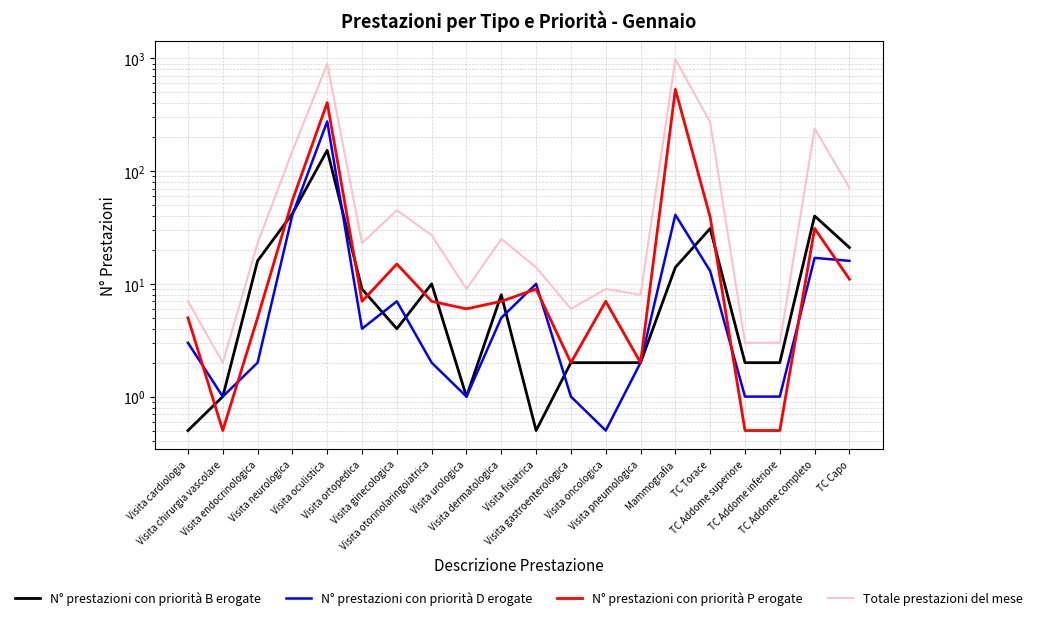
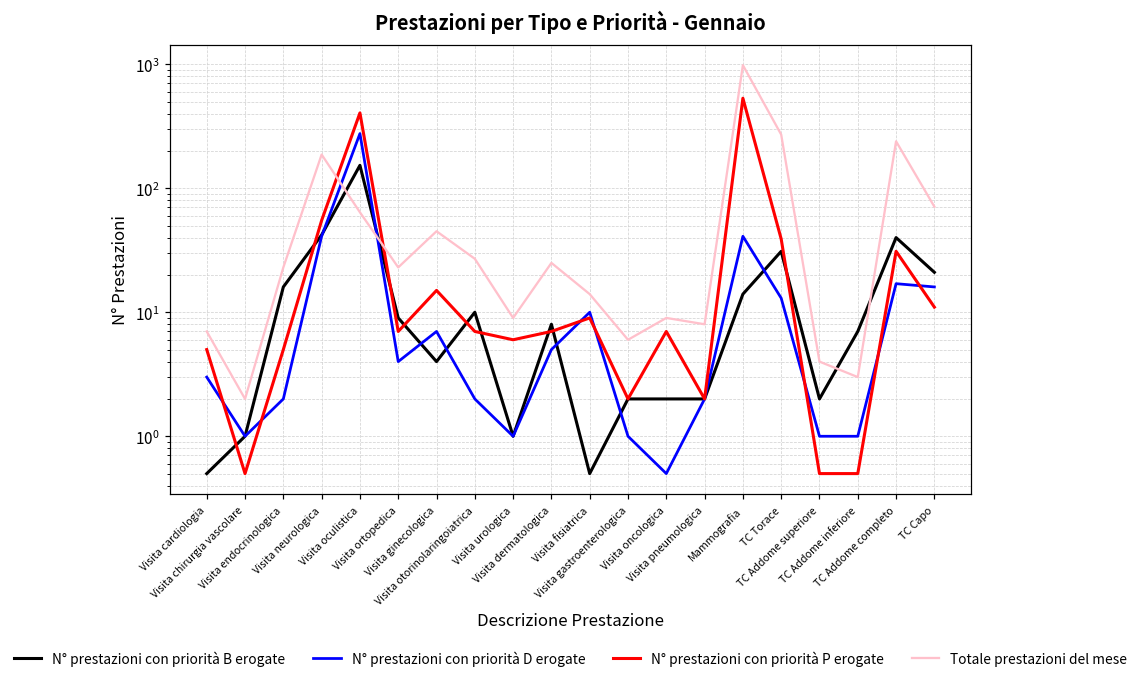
  {
    "N° prestazioni con priorità B erogate": {
      "Visita cardiologia": 0.5,
      "Visita endocrinologica": 16,
      "Visita oculistica": 150,
      "Visita ortopedica": 9,
      "Visita ginecologica": 4,
      "Visita otorinolaringoiatrica": 10,
      "Visita dermatologica": 8,
      "Visita fisiatrica": 0.5,
      "Visita oncologica": 2,
      "Mammografia": 14,
      "TC Torace": 31,
      "TC Addome superiore": 2,
-     "TC Addome inferiore": 2,
+     "TC Addome inferiore": 7,
      "TC Addome completo": 40,
      "TC Capo": 21
    },
    "N° prestazioni con priorità D erogate": {
      "Visita cardiologia": 3,
      "Visita endocrinologica": 2,
      "Visita oculistica": 280,
      "Visita ortopedica": 4,
      "Visita ginecologica": 7,
      "Visita otorinolaringoiatrica": 2,
      "Visita dermatologica": 5,
      "Visita fisiatrica": 10,
      "Visita gastroenterologica": 1,
      "Visita oncologica": 0.5,
      "Mammografia": 41,
      "TC Torace": 13,
      "TC Addome superiore": 1,
      "TC Addome inferiore": 1,
      "TC Addome completo": 17,
      "TC Capo": 16
    },
    "N° prestazioni con priorità P erogate": {
      "Visita cardiologia": 5,
      "Visita chirurgia vascolare": 0.5,
      "Visita endocrinologica": 5,
      "Visita neurologica": 60,
      "Visita oculistica": 410,
      "Visita ortopedica": 7,
      "Visita ginecologica": 15,
      "Visita otorinolaringoiatrica": 7,
      "Visita urologica": 6,
      "Visita dermatologica": 7,
      "Visita fisiatrica": 9,
      "Visita oncologica": 7,
      "Mammografia": 500,
      "TC Torace": 39,
      "TC Addome superiore": 0.5,
      "TC Addome inferiore": 0.5,
      "TC Addome completo": 31,
      "TC Capo": 11
    },
    "Totale prestazioni del mese": {
      "Visita cardiologia": 7,
      "Visita chirurgia vascolare": 2,
      "Visita endocrinologica": 23,
-     "Visita neurologica": 150,
-     "Visita oculistica": 900,
+     "Visita neurologica": 190,
+     "Visita oculistica": 60,
      "Visita ortopedica": 23,
      "Visita ginecologica": 45,
      "Visita otorinolaringoiatrica": 27,
      "Visita urologica": 9,
      "Visita dermatologica": 25,
      "Visita fisiatrica": 14,
      "Visita gastroenterologica": 6,
      "Visita oncologica": 9,
      "Visita pneumologica": 8,
      "Mammografia": 1000,
      "TC Torace": 270,
-     "TC Addome superiore": 3,
+     "TC Addome superiore": 4,
      "TC Addome inferiore": 3,
      "TC Addome completo": 240,
      "TC Capo": 70
    }
  }
